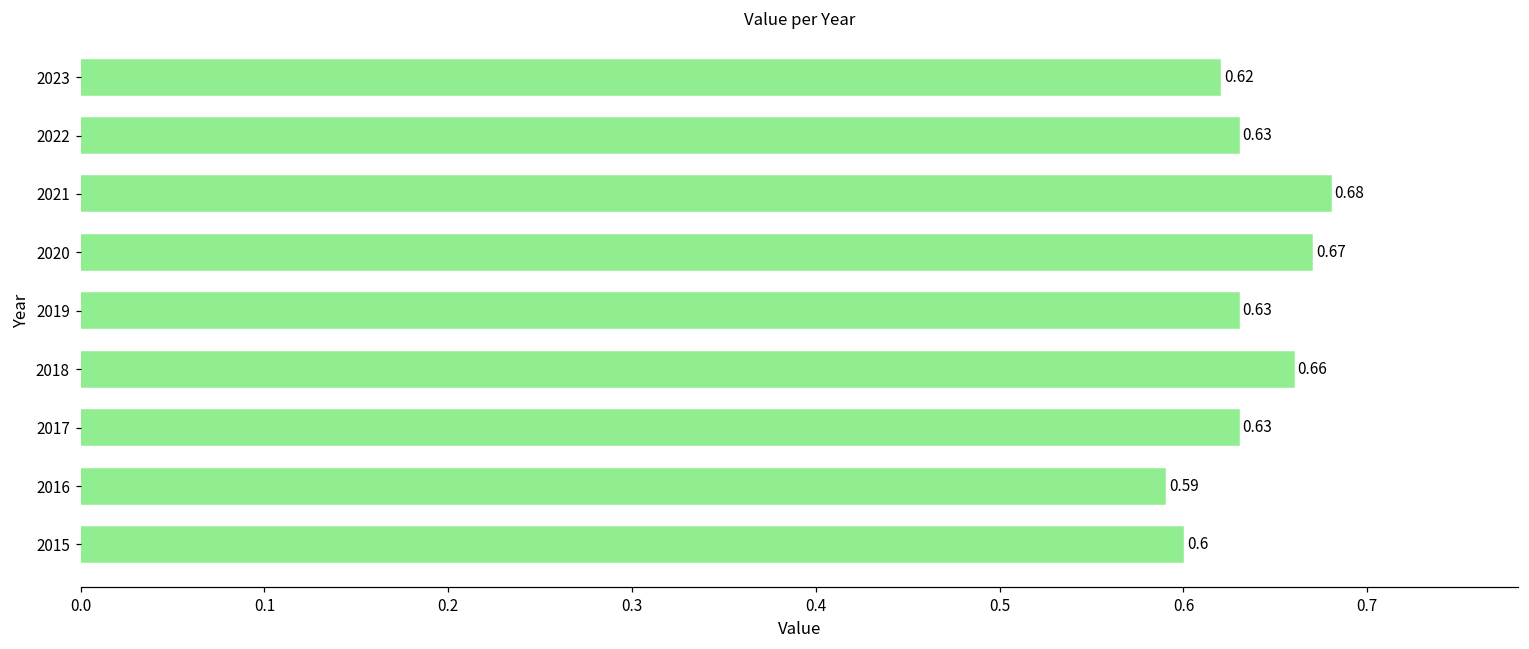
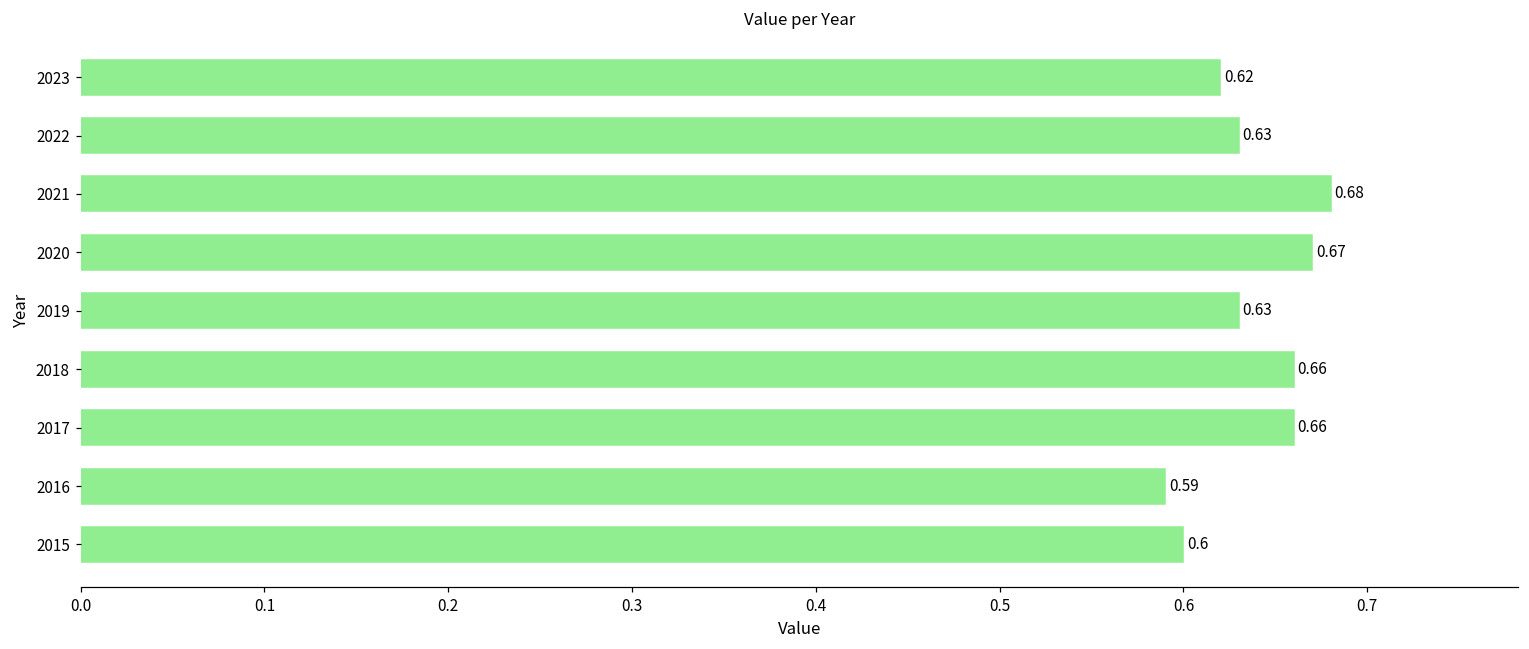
  {
    "2023": 0.62,
    "2022": 0.63,
    "2021": 0.68,
    "2020": 0.67,
    "2019": 0.63,
    "2018": 0.66,
-   "2017": 0.63,
+   "2017": 0.66,
    "2016": 0.59,
    "2015": 0.6
  }
